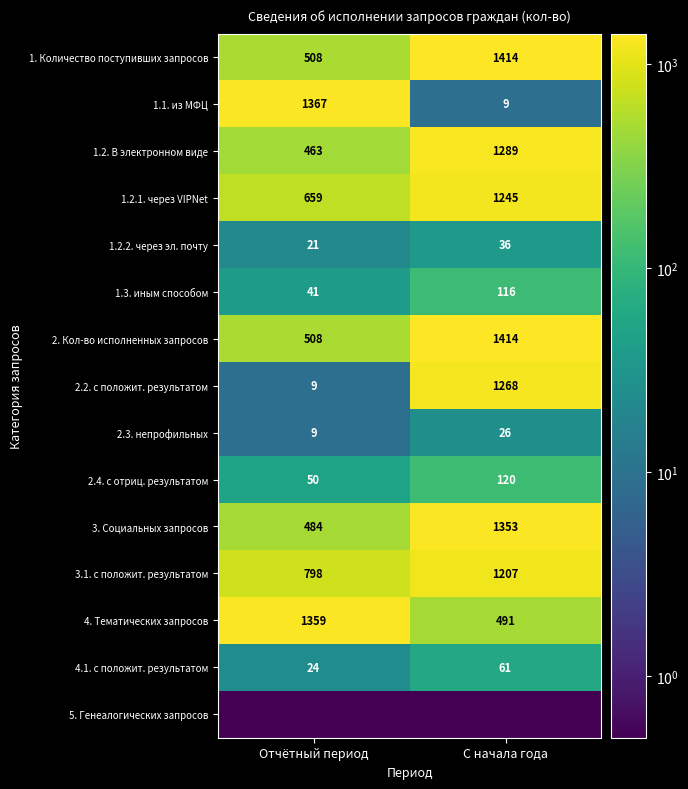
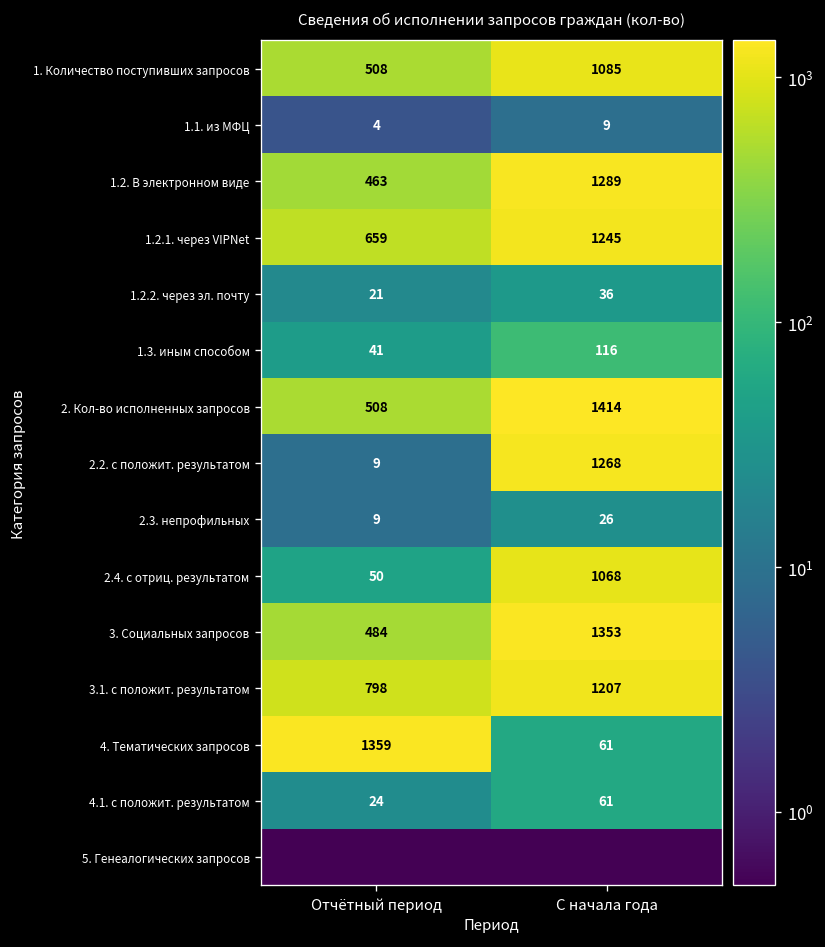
  {
    "1. Количество поступивших запросов": {
      "Отчётный период": 508,
-     "С начала года": 1414
+     "С начала года": 1085
    },
    "1.1. из МФЦ": {
-     "Отчётный период": 1367,
+     "Отчётный период": 4,
      "С начала года": 9
    },
    "1.2. В электронном виде": {
      "Отчётный период": 463,
      "С начала года": 1289
    },
    "1.2.1. через VIPNet": {
      "Отчётный период": 659,
      "С начала года": 1245
    },
    "1.2.2. через эл. почту": {
      "Отчётный период": 21,
      "С начала года": 36
    },
    "1.3. иным способом": {
      "Отчётный период": 41,
      "С начала года": 116
    },
    "2. Кол-во исполненных запросов": {
      "Отчётный период": 508,
      "С начала года": 1414
    },
    "2.2. с положит. результатом": {
      "Отчётный период": 9,
      "С начала года": 1268
    },
    "2.3. непрофильных": {
      "Отчётный период": 9,
      "С начала года": 26
    },
    "2.4. с отриц. результатом": {
      "Отчётный период": 50,
-     "С начала года": 120
+     "С начала года": 1068
    },
    "3. Социальных запросов": {
      "Отчётный период": 484,
      "С начала года": 1353
    },
    "3.1. с положит. результатом": {
      "Отчётный период": 798,
      "С начала года": 1207
    },
    "4. Тематических запросов": {
      "Отчётный период": 1359,
-     "С начала года": 491
+     "С начала года": 61
    },
    "4.1. с положит. результатом": {
      "Отчётный период": 24,
      "С начала года": 61
    }
  }
